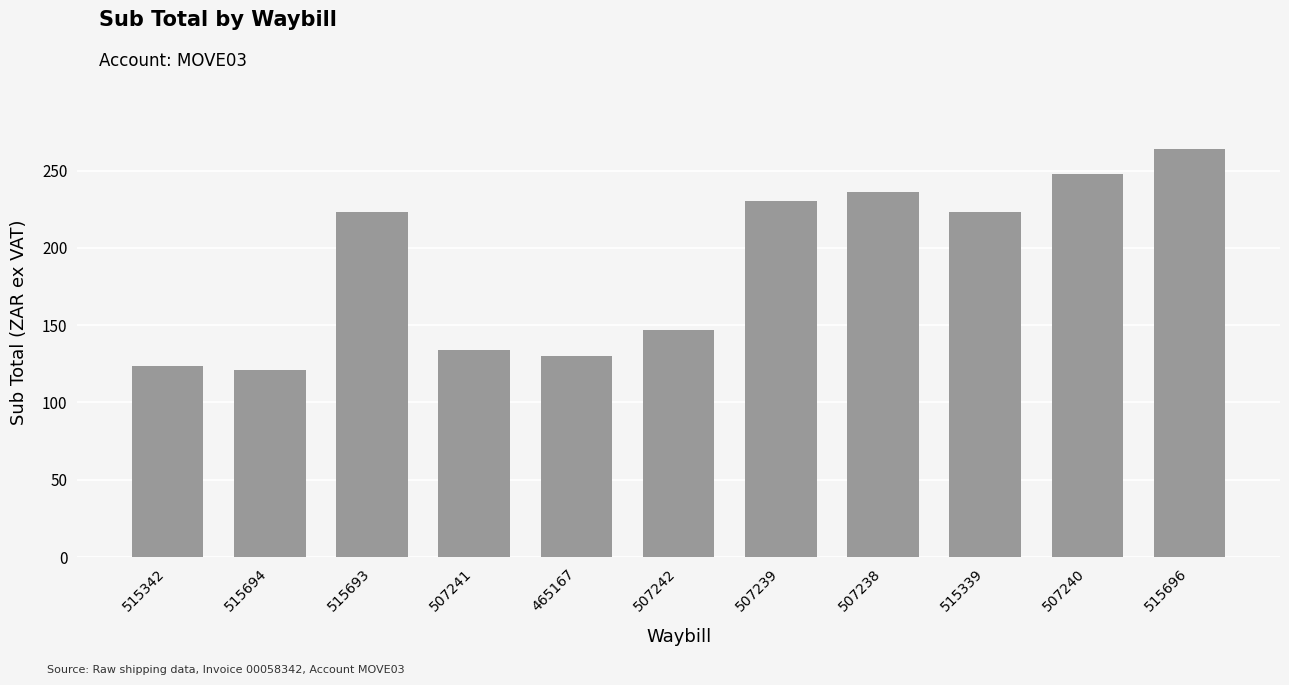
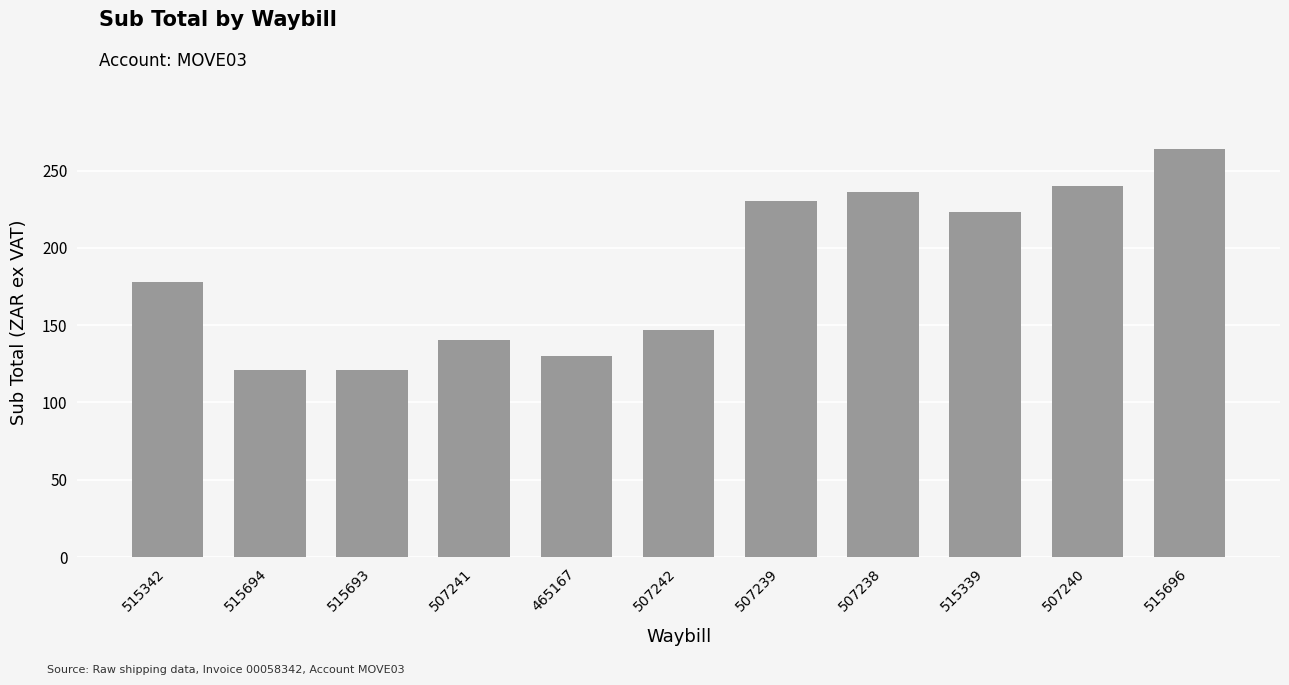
  {
-   "515342": 124,
+   "515342": 178,
    "515694": 121,
-   "515693": 223,
-   "507241": 134,
+   "515693": 121,
+   "507241": 140,
    "465167": 130,
    "507242": 147,
    "507239": 231,
    "507238": 236,
    "515339": 223,
-   "507240": 248,
+   "507240": 240,
    "515696": 264
  }
